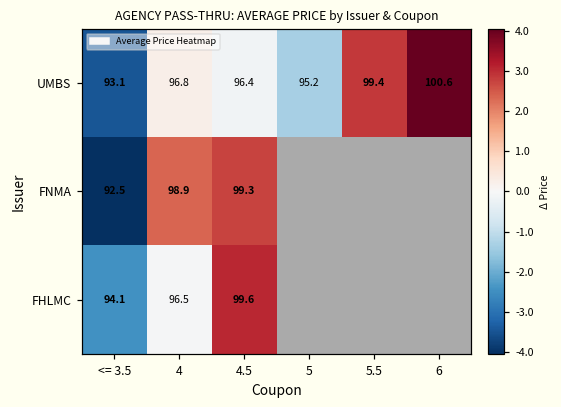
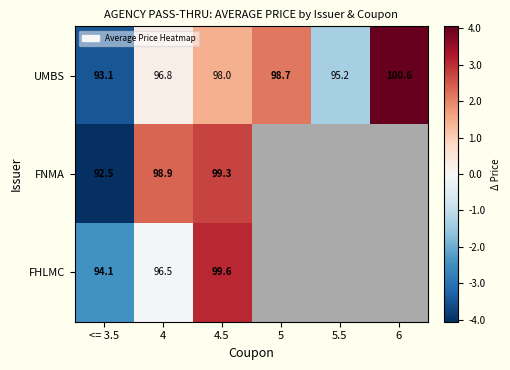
  {
    "UMBS": {
      "<= 3.5": 93.1,
      "4": 96.8,
-     "4.5": 96.4,
-     "5": 95.2,
-     "5.5": 99.4,
+     "4.5": 98.0,
+     "5": 98.7,
+     "5.5": 95.2,
      "6": 100.6
    },
    "FNMA": {
      "<= 3.5": 92.5,
      "4": 98.9,
      "4.5": 99.3
    },
    "FHLMC": {
      "<= 3.5": 94.1,
      "4": 96.5,
      "4.5": 99.6
    }
  }
